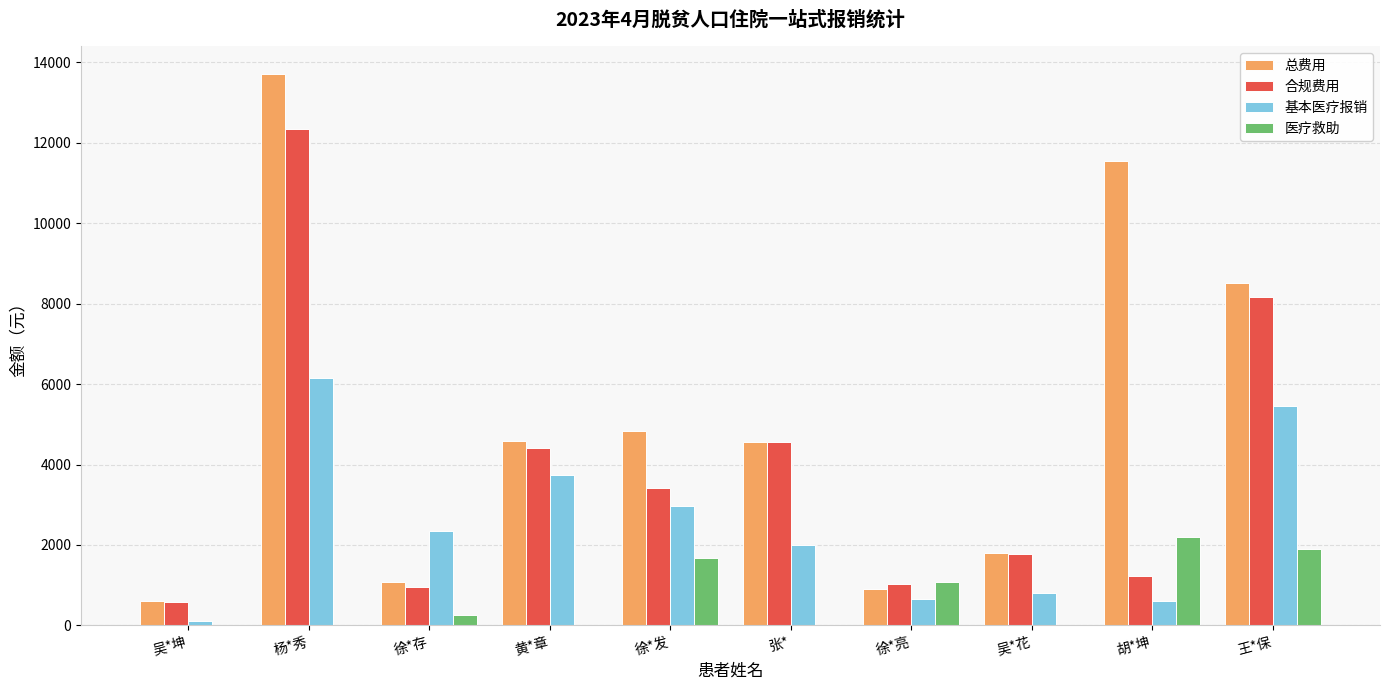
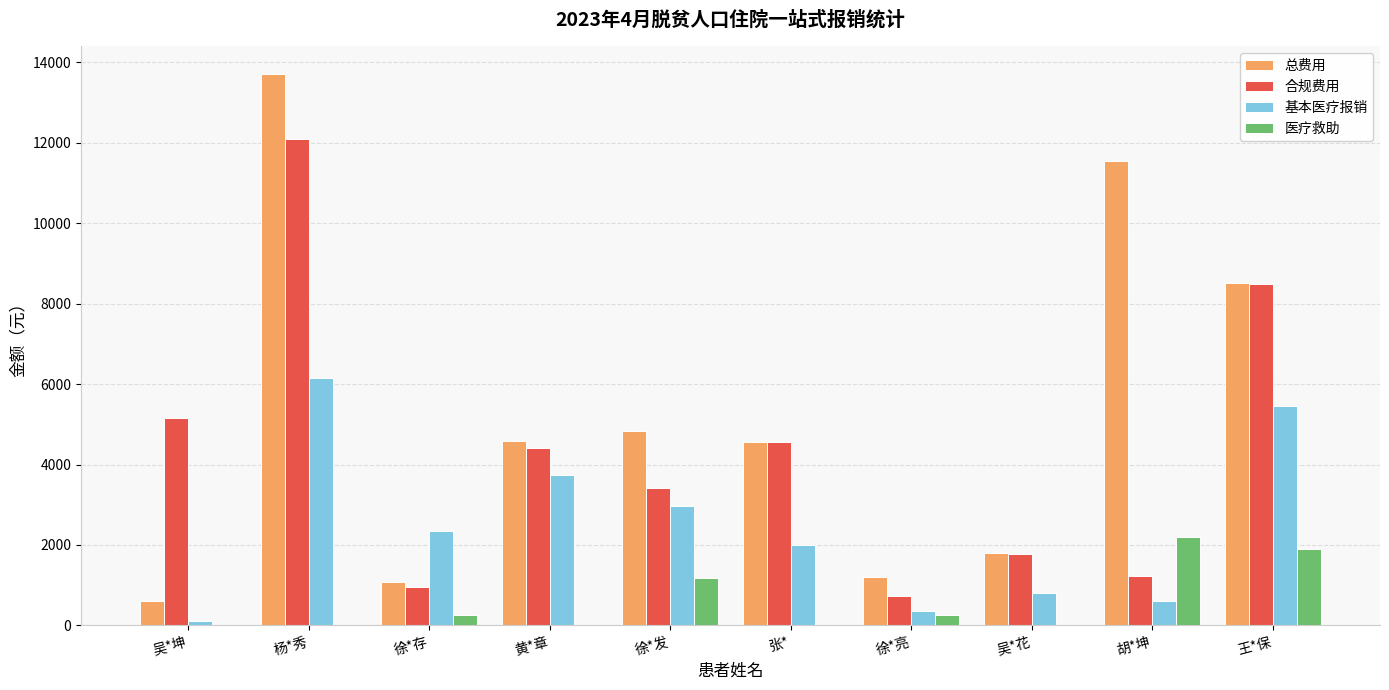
  {
    "总费用": {
      "吴*坤": 600,
      "杨*秀": 13700,
      "徐*存": 1100,
      "黄*章": 4600,
      "徐*发": 4800,
      "张*": 4600,
-     "徐*亮": 900,
+     "徐*亮": 1200,
      "吴*花": 1800,
      "胡*坤": 11500,
      "王*保": 8500
    },
    "合规费用": {
-     "吴*坤": 600,
-     "杨*秀": 12400,
+     "吴*坤": 5100,
+     "杨*秀": 12100,
      "徐*存": 1000,
      "黄*章": 4400,
      "徐*发": 3400,
      "张*": 4600,
-     "徐*亮": 1000,
+     "徐*亮": 700,
      "吴*花": 1800,
      "胡*坤": 1200,
-     "王*保": 8200
+     "王*保": 8500
    },
    "基本医疗报销": {
      "吴*坤": 100,
      "杨*秀": 6200,
      "徐*存": 2300,
      "黄*章": 3700,
      "徐*发": 3000,
      "张*": 2000,
-     "徐*亮": 700,
+     "徐*亮": 400,
      "吴*花": 800,
      "胡*坤": 600,
      "王*保": 5500
    },
    "医疗救助": {
      "吴*坤": 0,
      "杨*秀": 0,
      "徐*存": 200,
      "黄*章": 0,
-     "徐*发": 1700,
+     "徐*发": 1200,
      "张*": 0,
-     "徐*亮": 1100,
+     "徐*亮": 300,
      "吴*花": 0,
      "胡*坤": 2200,
      "王*保": 1900
    }
  }
